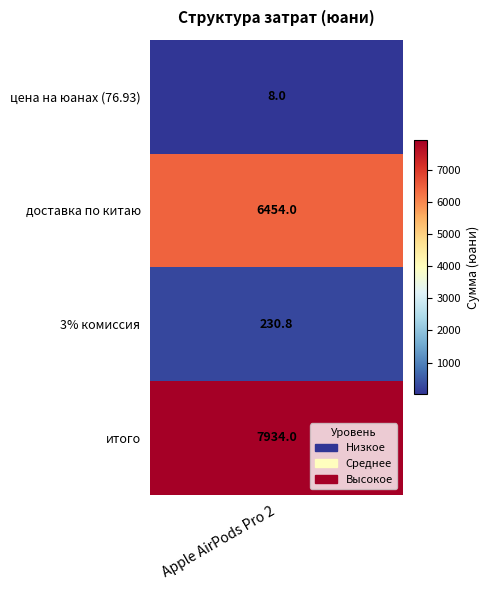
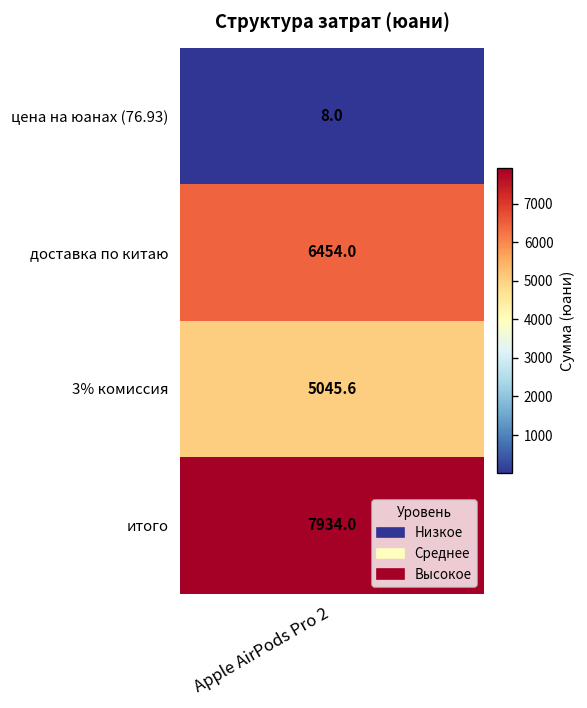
  {
    "цена на юанах (76.93)": {
      "Apple AirPods Pro 2": 8.0
    },
    "доставка по китаю": {
      "Apple AirPods Pro 2": 6454.0
    },
    "3% комиссия": {
-     "Apple AirPods Pro 2": 230.8
+     "Apple AirPods Pro 2": 5045.6
    },
    "итого": {
      "Apple AirPods Pro 2": 7934.0
    }
  }
